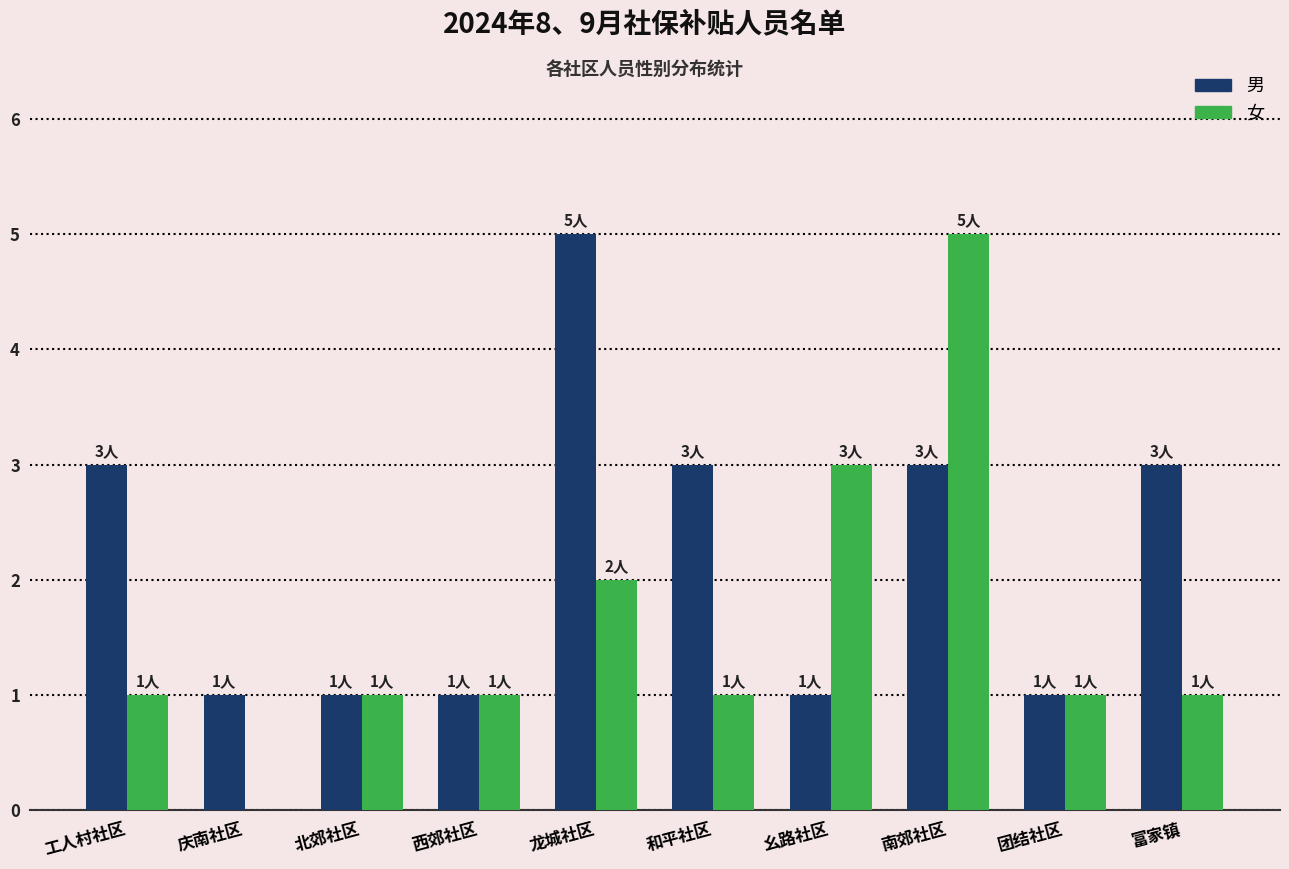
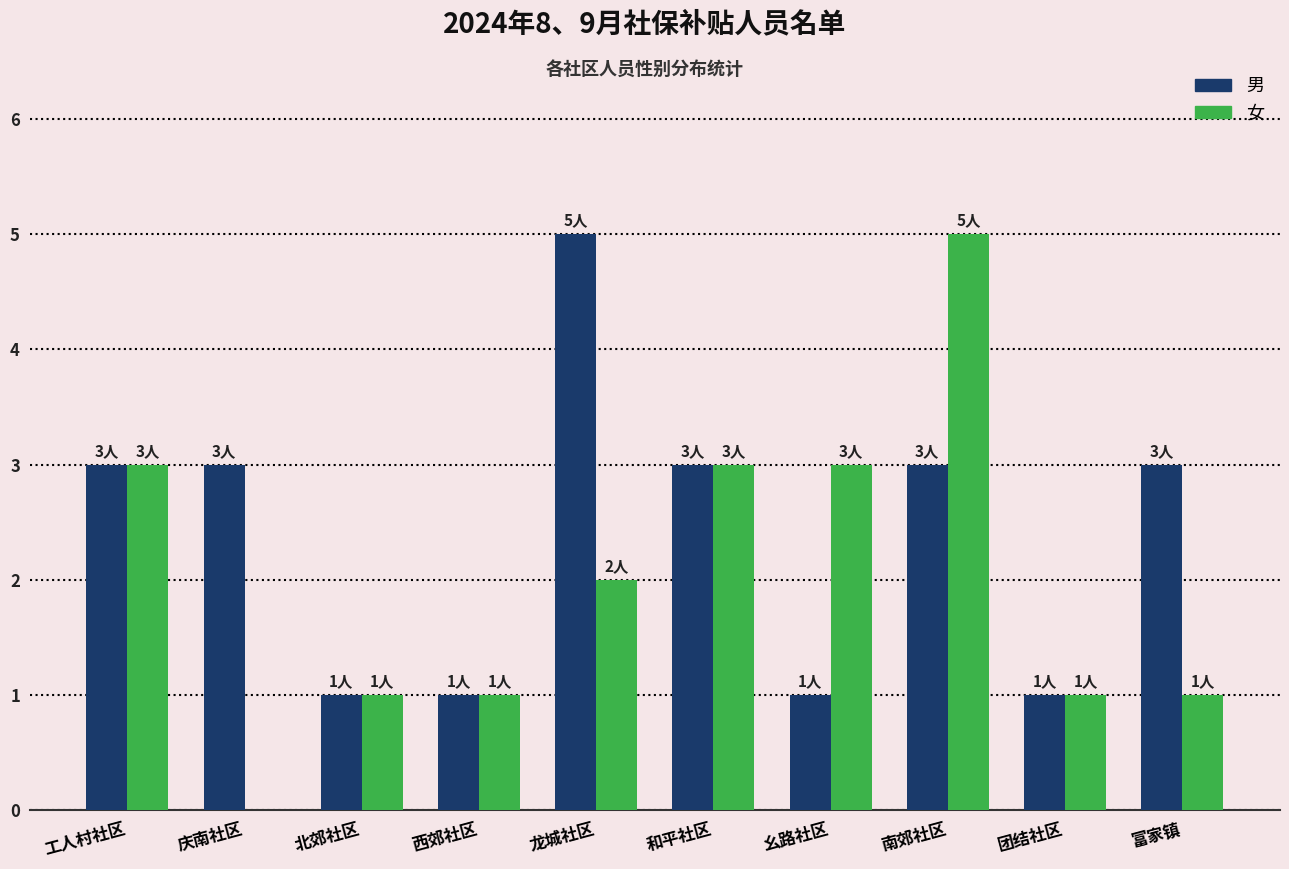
  {
    "男": {
      "工人村社区": "3人",
-     "庆南社区": "1人",
+     "庆南社区": "3人",
      "北郊社区": "1人",
      "西郊社区": "1人",
      "龙城社区": "5人",
      "和平社区": "3人",
      "幺路社区": "1人",
      "南郊社区": "3人",
      "团结社区": "1人",
      "富家镇": "3人"
    },
    "女": {
-     "工人村社区": "1人",
+     "工人村社区": "3人",
      "北郊社区": "1人",
      "西郊社区": "1人",
      "龙城社区": "2人",
-     "和平社区": "1人",
+     "和平社区": "3人",
      "幺路社区": "3人",
      "南郊社区": "5人",
      "团结社区": "1人",
      "富家镇": "1人"
    }
  }
